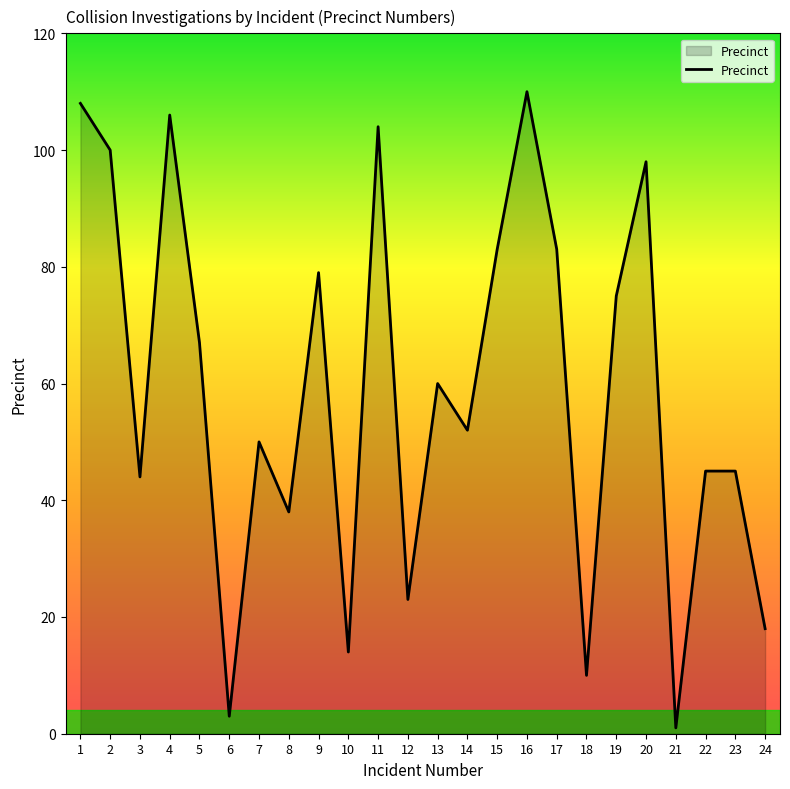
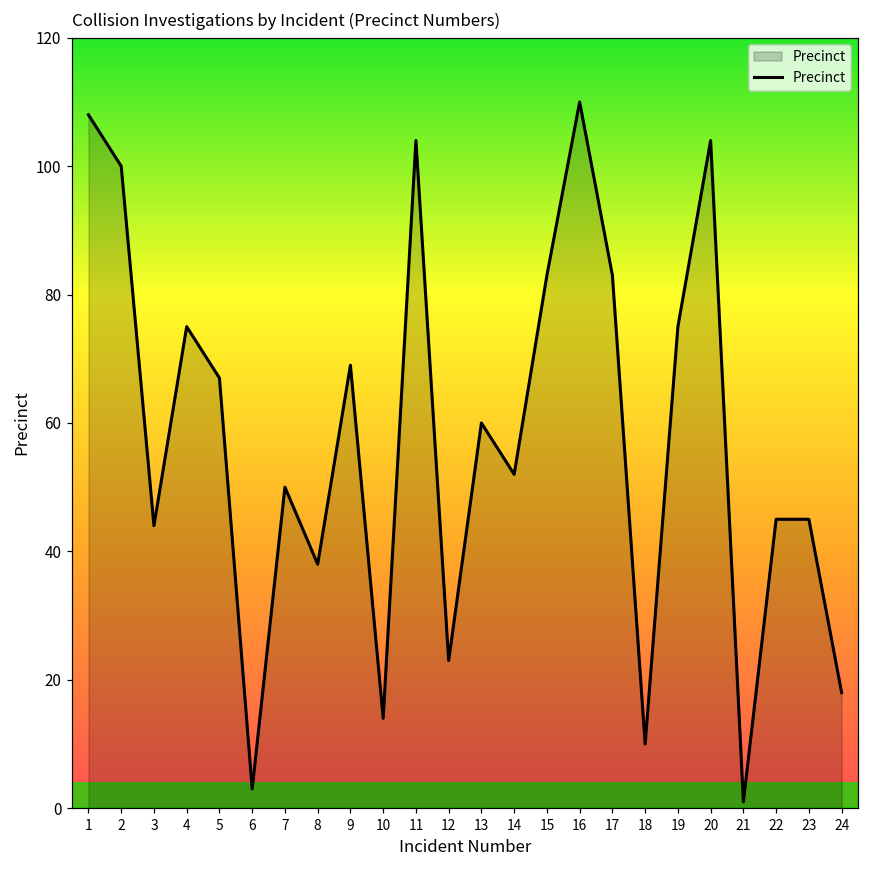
  {
    "1": 108,
    "2": 100,
    "3": 44,
-   "4": 106,
+   "4": 75,
    "5": 67,
    "7": 50,
    "8": 38,
-   "9": 79,
+   "9": 69,
    "10": 14,
    "11": 104,
    "12": 23,
    "13": 60,
    "14": 52,
    "15": 83,
    "16": 110,
    "17": 83,
    "18": 10,
    "19": 75,
-   "20": 98,
+   "20": 104,
    "22": 45,
    "23": 45,
    "24": 18
  }
